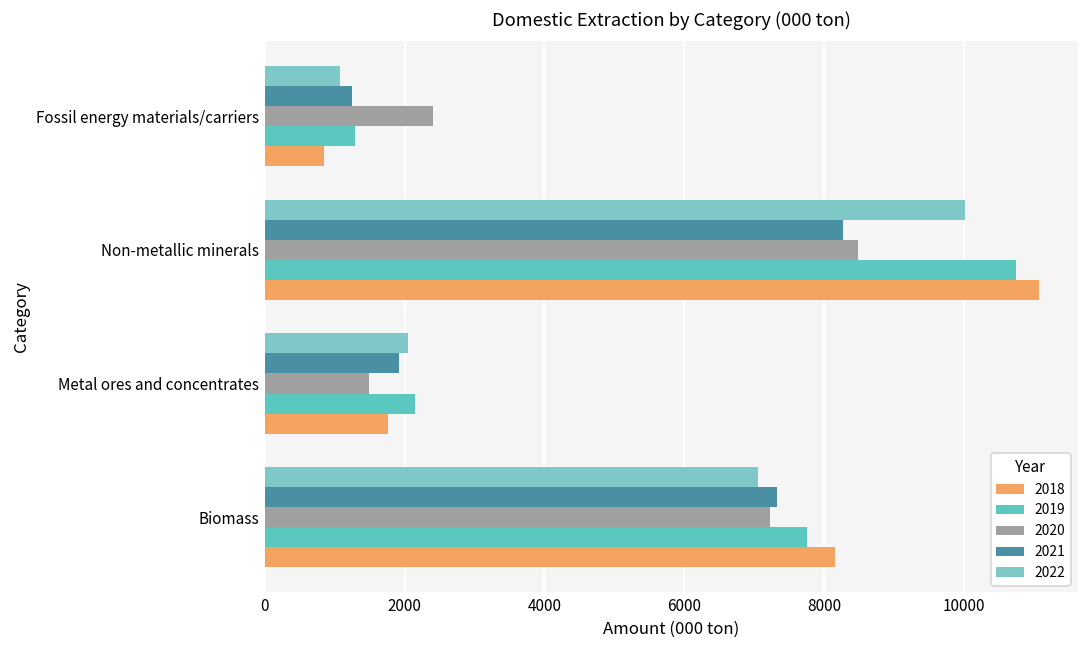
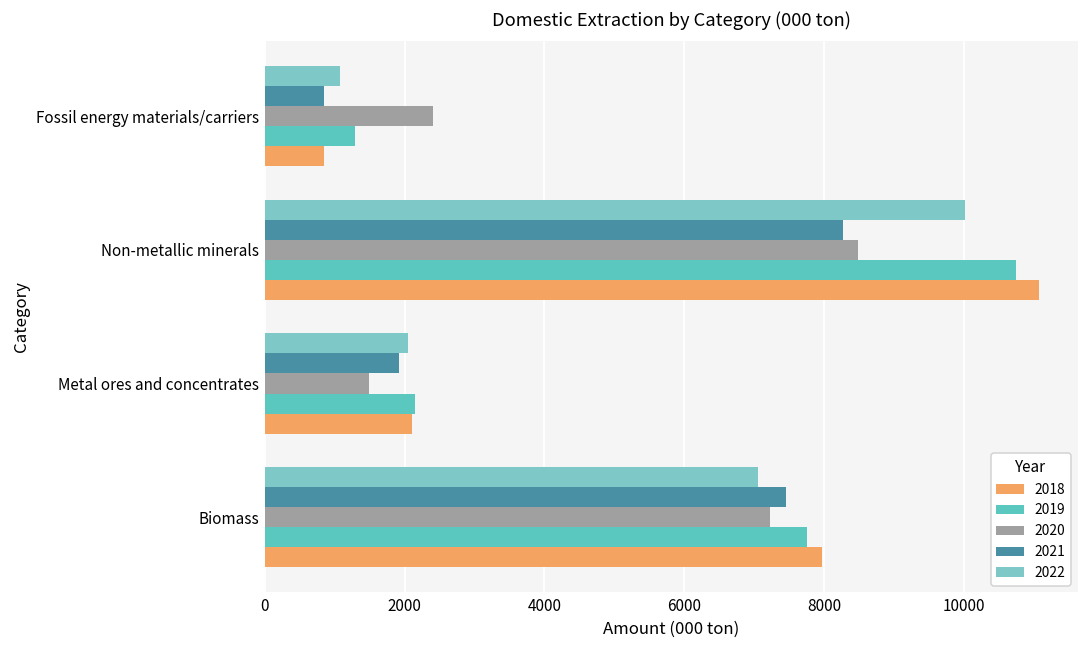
  {
    "2018": {
      "Fossil energy materials/carriers": 900,
      "Non-metallic minerals": 11100,
-     "Metal ores and concentrates": 1800,
-     "Biomass": 8200
+     "Metal ores and concentrates": 2100,
+     "Biomass": 8000
    },
    "2020": {
      "Fossil energy materials/carriers": 2400,
      "Non-metallic minerals": 8500,
      "Metal ores and concentrates": 1500,
      "Biomass": 7200
    },
    "2021": {
-     "Fossil energy materials/carriers": 1300,
+     "Fossil energy materials/carriers": 800,
      "Non-metallic minerals": 8300,
      "Metal ores and concentrates": 1900,
-     "Biomass": 7300
+     "Biomass": 7500
    }
  }
